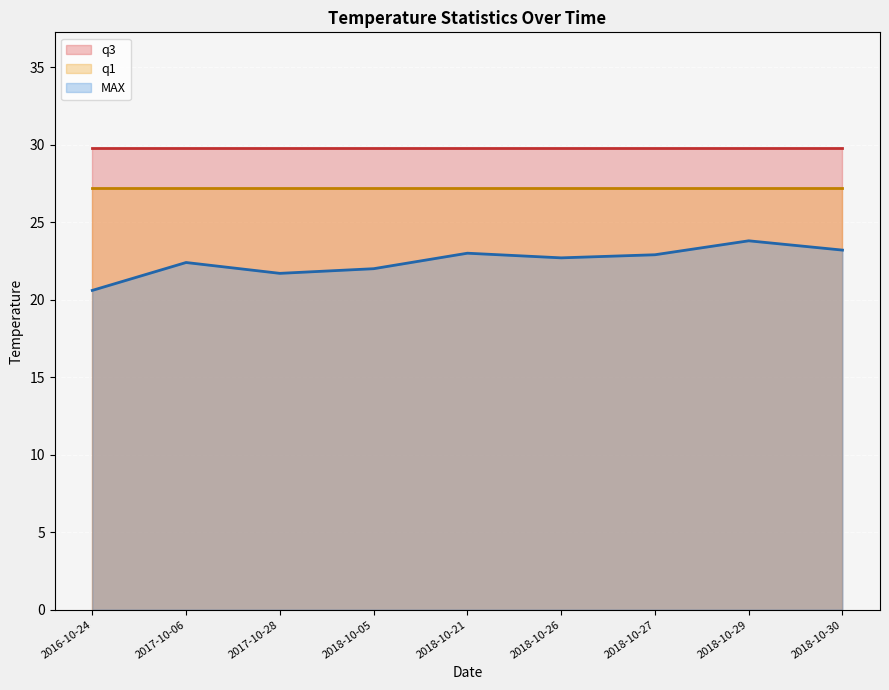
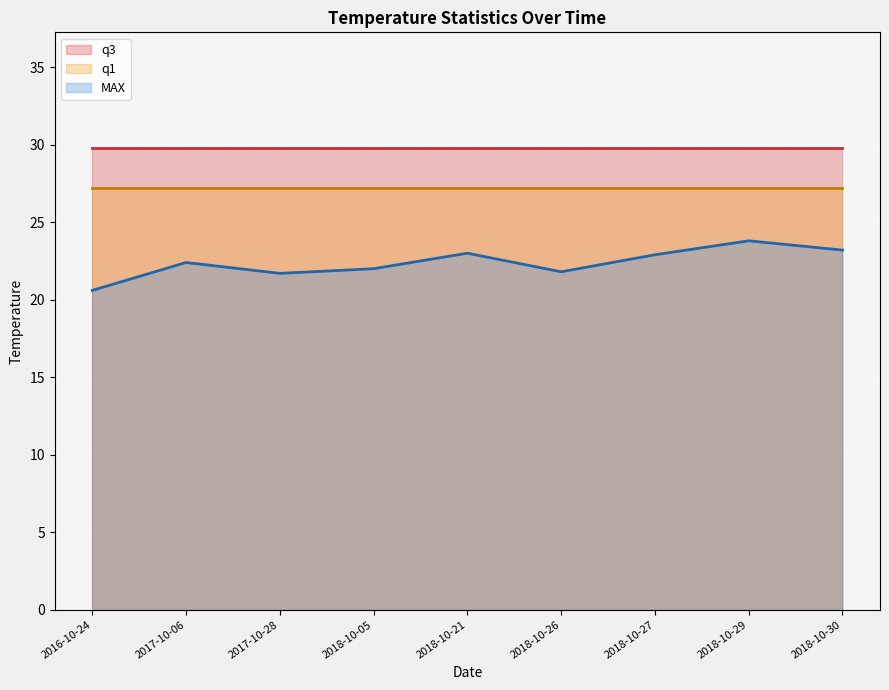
  {
    "MAX": {
      "2016-10-24": 20.6,
      "2017-10-06": 22.4,
      "2017-10-28": 21.7,
      "2018-10-05": 22.0,
      "2018-10-21": 23.0,
-     "2018-10-26": 22.7,
+     "2018-10-26": 21.8,
      "2018-10-27": 22.9,
      "2018-10-29": 23.8,
      "2018-10-30": 23.2
    }
  }
